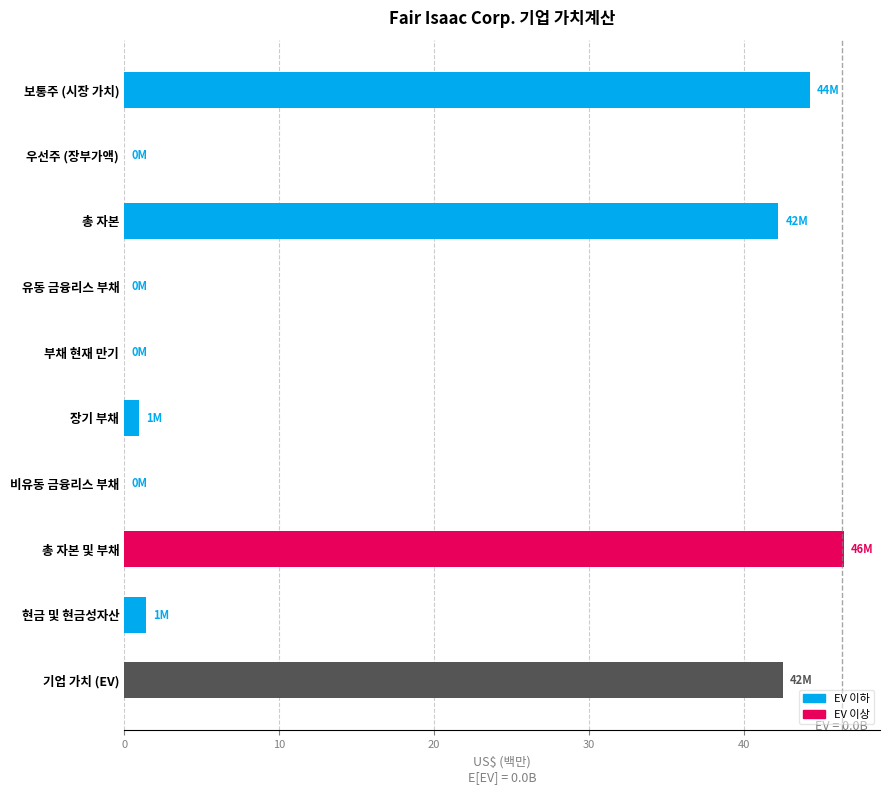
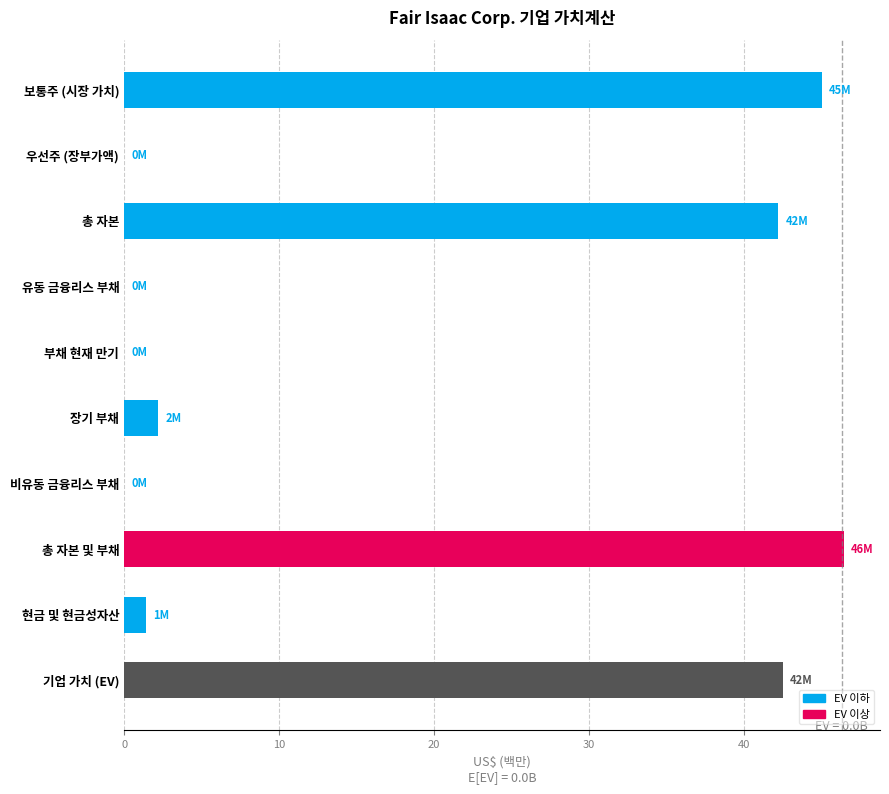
  {
-   "보통주 (시장 가치)": "44M",
+   "보통주 (시장 가치)": "45M",
    "우선주 (장부가액)": "0M",
    "총 자본": "42M",
    "유동 금융리스 부채": "0M",
    "부채 현재 만기": "0M",
-   "장기 부채": "1M",
+   "장기 부채": "2M",
    "비유동 금융리스 부채": "0M",
    "총 자본 및 부채": "46M",
    "현금 및 현금성자산": "1M",
    "기업 가치 (EV)": "42M"
  }
